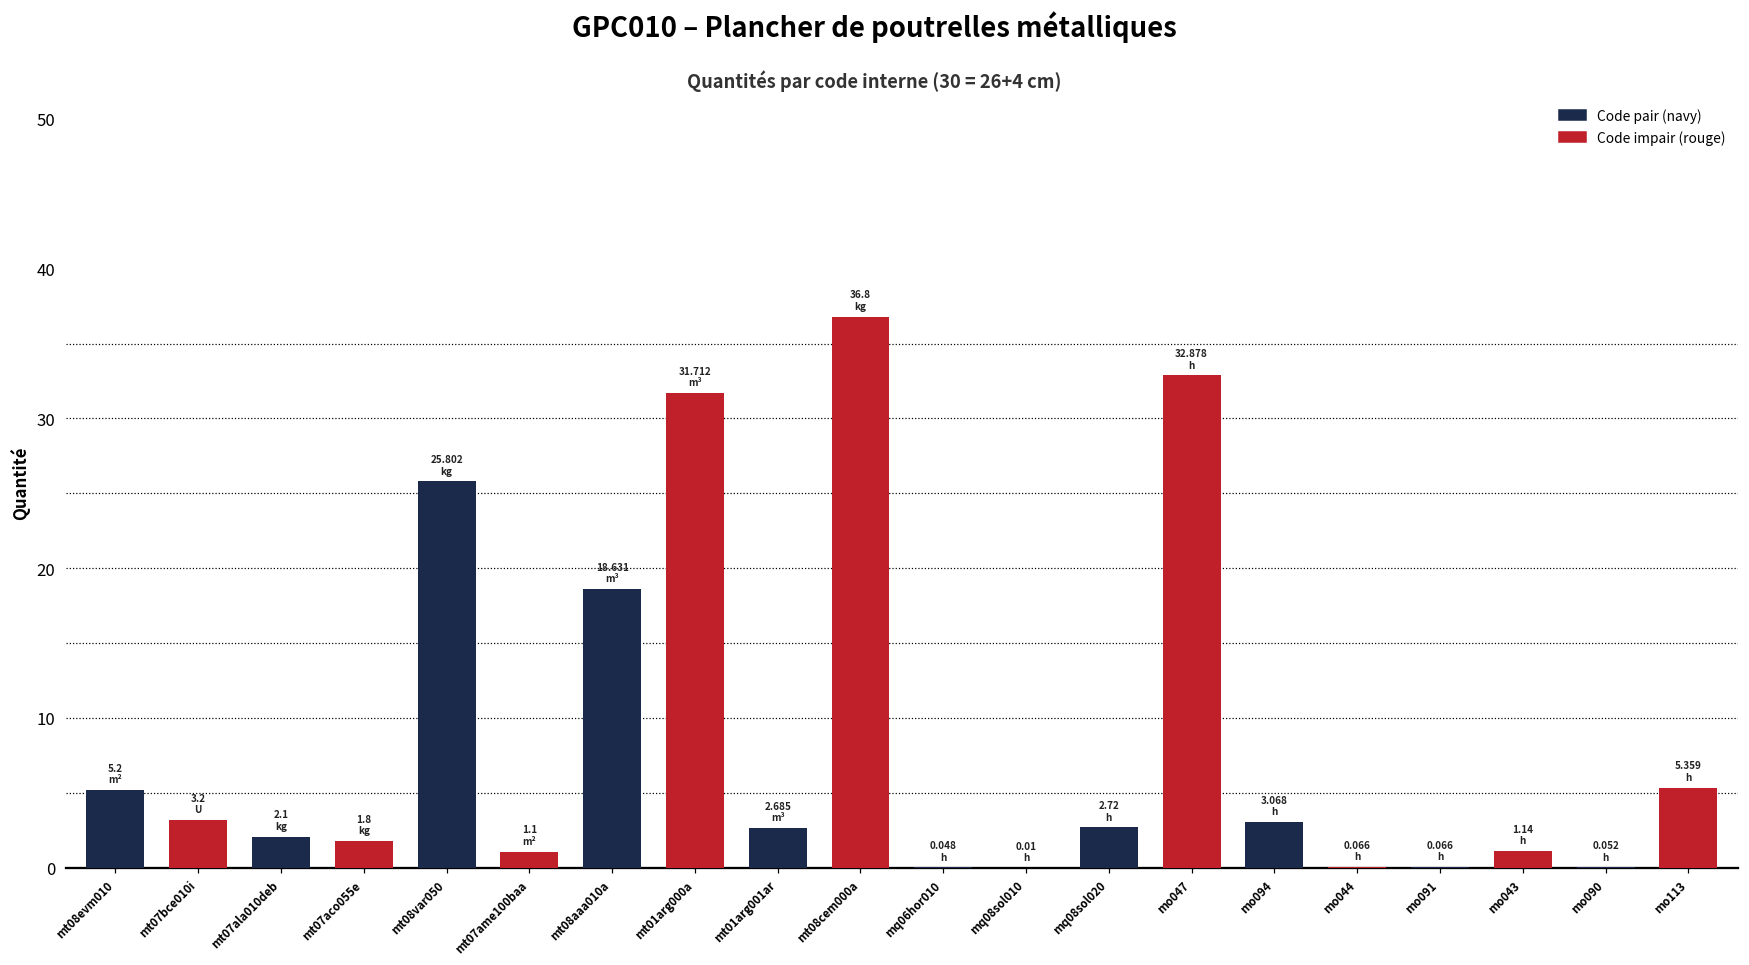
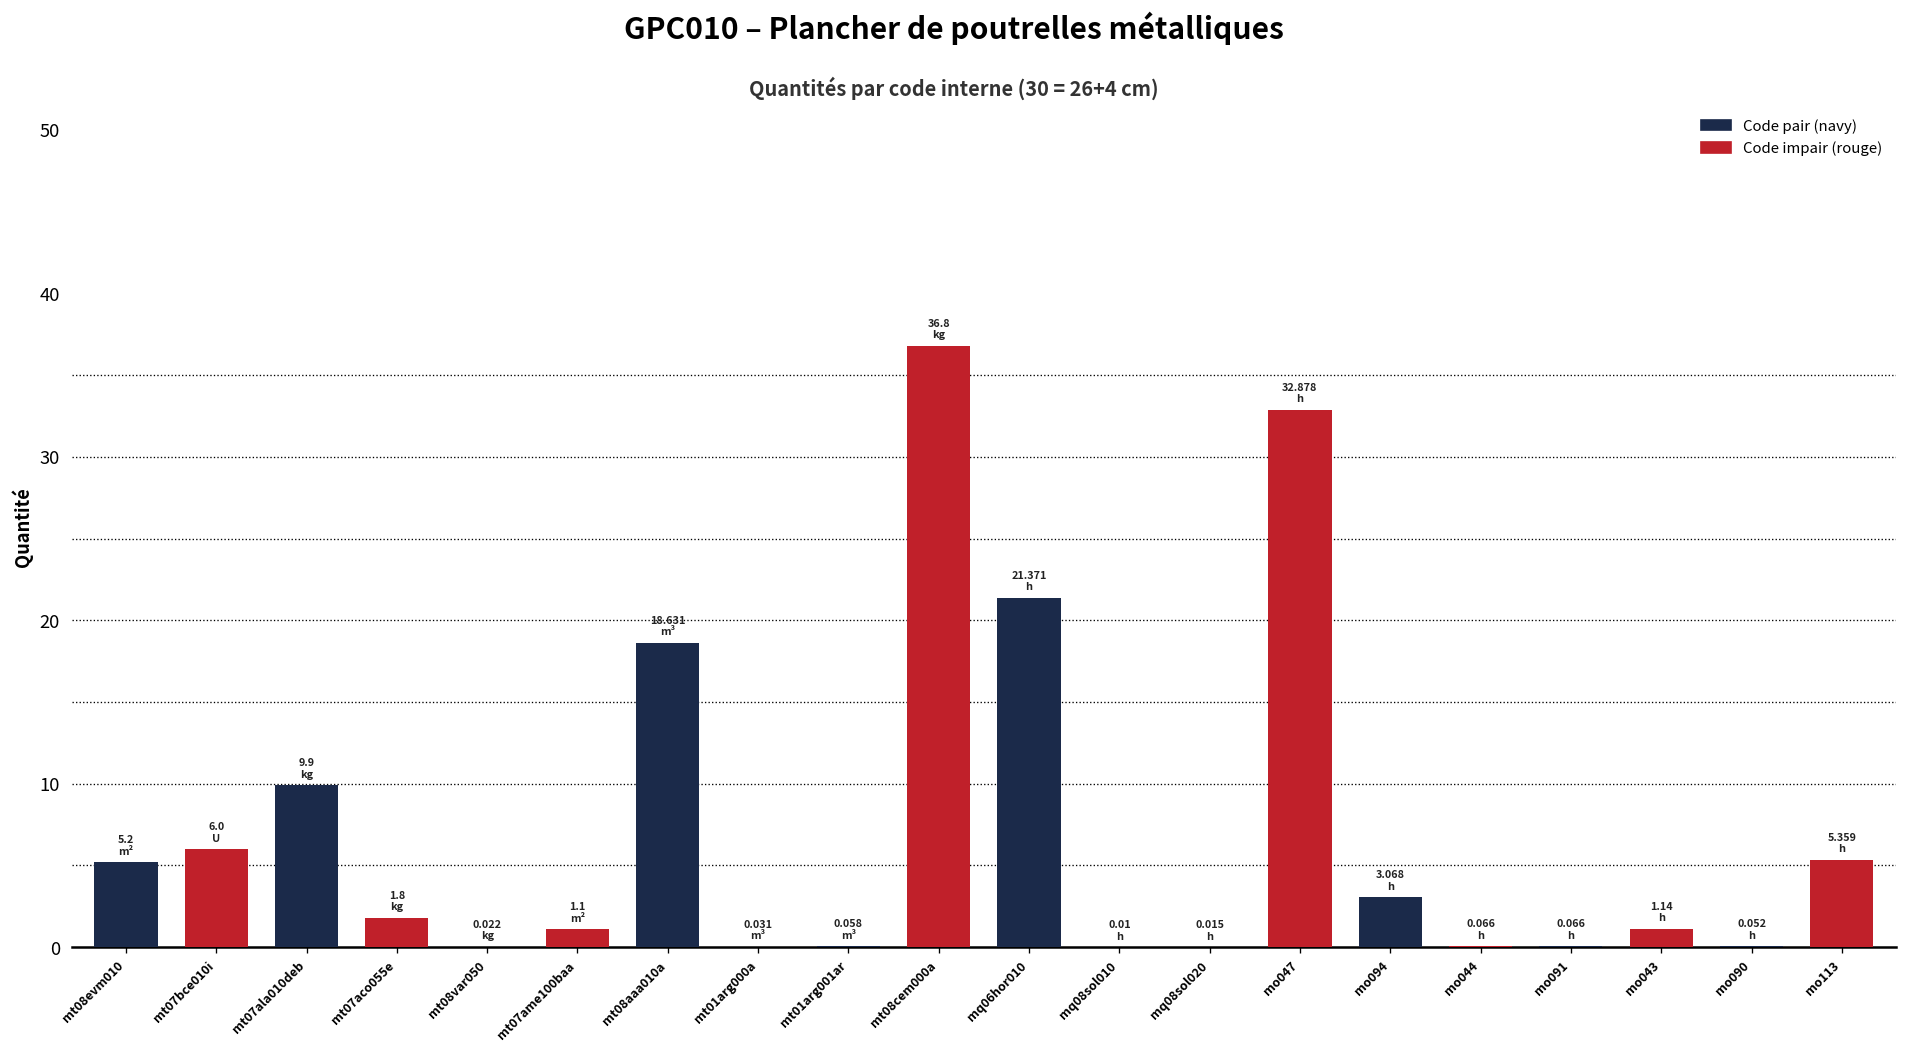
  {
    "mt08evm010": 5.2,
-   "mt07bce010i": 3.2,
-   "mt07ala010deb": 2.1,
+   "mt07bce010i": 6.0,
+   "mt07ala010deb": 9.9,
    "mt07aco055e": 1.8,
-   "mt08var050": 25.802,
+   "mt08var050": 0.022,
    "mt07ame100baa": 1.1,
    "mt08aaa010a": 18.631,
-   "mt01arg000a": 31.712,
-   "mt01arg001ar": 2.685,
+   "mt01arg000a": 0.031,
+   "mt01arg001ar": 0.058,
    "mt08cem000a": 36.8,
-   "mq06hor010": 0.048,
+   "mq06hor010": 21.371,
    "mq08sol010": 0.01,
-   "mq08sol020": 2.72,
+   "mq08sol020": 0.015,
    "mo047": 32.878,
    "mo094": 3.068,
    "mo044": 0.066,
    "mo091": 0.066,
    "mo043": 1.14,
    "mo090": 0.052,
    "mo113": 5.359
  }
